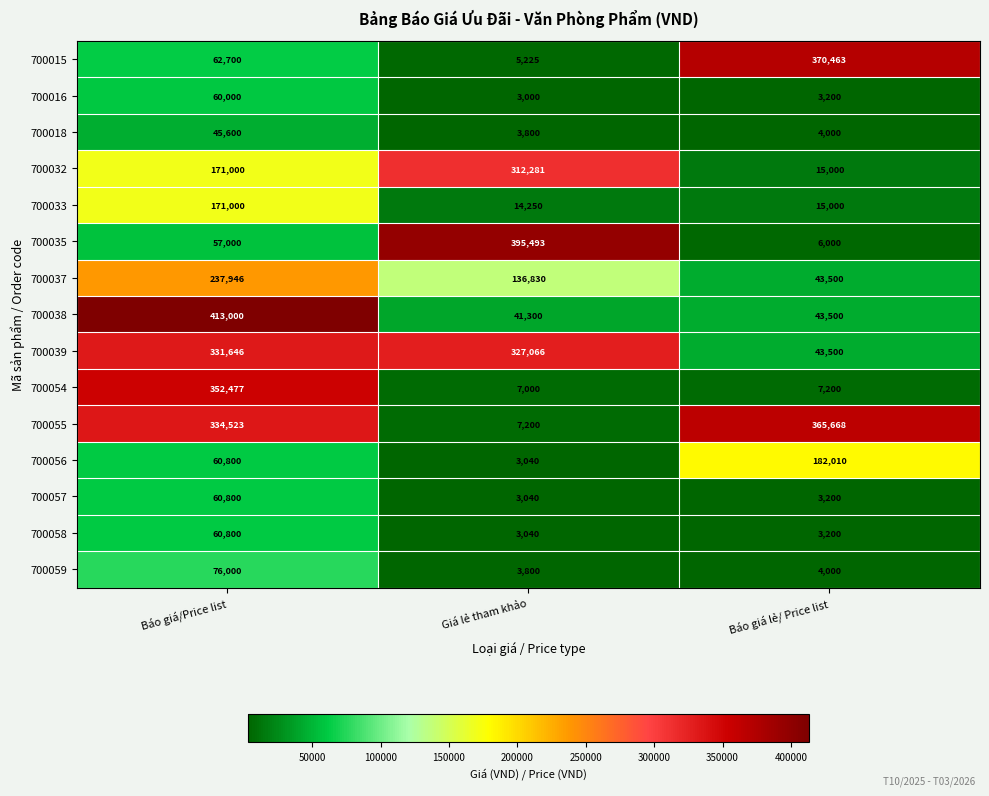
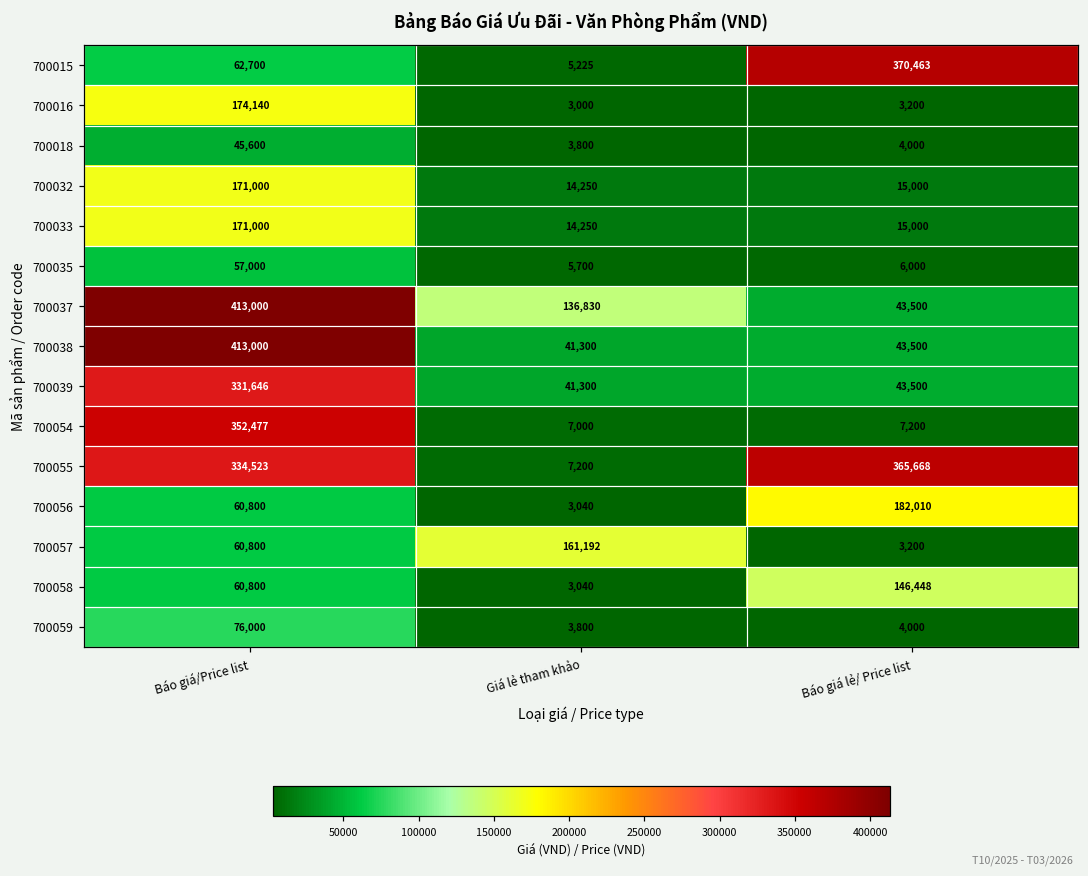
  {
    "700015": {
      "Báo giá/Price list": "62,700",
      "Giá lẻ tham khảo": "5,225",
      "Báo giá lẻ/ Price list": "370,463"
    },
    "700016": {
-     "Báo giá/Price list": "60,000",
+     "Báo giá/Price list": "174,140",
      "Giá lẻ tham khảo": "3,000",
      "Báo giá lẻ/ Price list": "3,200"
    },
    "700018": {
      "Báo giá/Price list": "45,600",
      "Giá lẻ tham khảo": "3,800",
      "Báo giá lẻ/ Price list": "4,000"
    },
    "700032": {
      "Báo giá/Price list": "171,000",
-     "Giá lẻ tham khảo": "312,281",
+     "Giá lẻ tham khảo": "14,250",
      "Báo giá lẻ/ Price list": "15,000"
    },
    "700033": {
      "Báo giá/Price list": "171,000",
      "Giá lẻ tham khảo": "14,250",
      "Báo giá lẻ/ Price list": "15,000"
    },
    "700035": {
      "Báo giá/Price list": "57,000",
-     "Giá lẻ tham khảo": "395,493",
+     "Giá lẻ tham khảo": "5,700",
      "Báo giá lẻ/ Price list": "6,000"
    },
    "700037": {
-     "Báo giá/Price list": "237,946",
+     "Báo giá/Price list": "413,000",
      "Giá lẻ tham khảo": "136,830",
      "Báo giá lẻ/ Price list": "43,500"
    },
    "700038": {
      "Báo giá/Price list": "413,000",
      "Giá lẻ tham khảo": "41,300",
      "Báo giá lẻ/ Price list": "43,500"
    },
    "700039": {
      "Báo giá/Price list": "331,646",
-     "Giá lẻ tham khảo": "327,066",
+     "Giá lẻ tham khảo": "41,300",
      "Báo giá lẻ/ Price list": "43,500"
    },
    "700054": {
      "Báo giá/Price list": "352,477",
      "Giá lẻ tham khảo": "7,000",
      "Báo giá lẻ/ Price list": "7,200"
    },
    "700055": {
      "Báo giá/Price list": "334,523",
      "Giá lẻ tham khảo": "7,200",
      "Báo giá lẻ/ Price list": "365,668"
    },
    "700056": {
      "Báo giá/Price list": "60,800",
      "Giá lẻ tham khảo": "3,040",
      "Báo giá lẻ/ Price list": "182,010"
    },
    "700057": {
      "Báo giá/Price list": "60,800",
-     "Giá lẻ tham khảo": "3,040",
+     "Giá lẻ tham khảo": "161,192",
      "Báo giá lẻ/ Price list": "3,200"
    },
    "700058": {
      "Báo giá/Price list": "60,800",
      "Giá lẻ tham khảo": "3,040",
-     "Báo giá lẻ/ Price list": "3,200"
+     "Báo giá lẻ/ Price list": "146,448"
    },
    "700059": {
      "Báo giá/Price list": "76,000",
      "Giá lẻ tham khảo": "3,800",
      "Báo giá lẻ/ Price list": "4,000"
    }
  }
